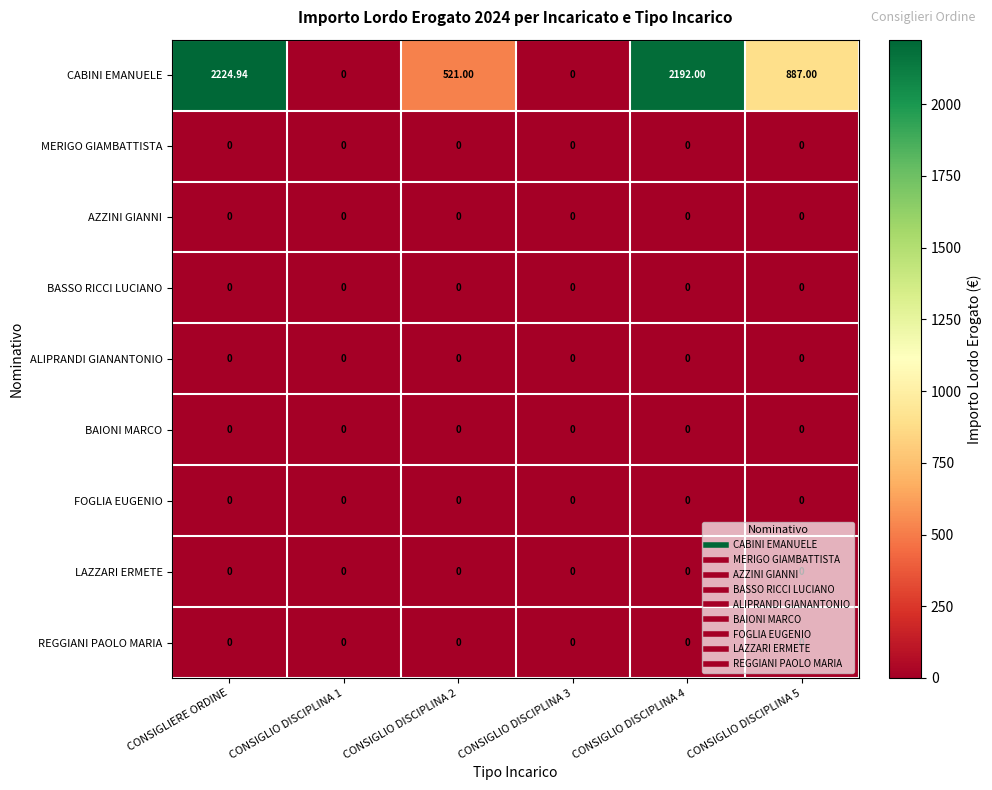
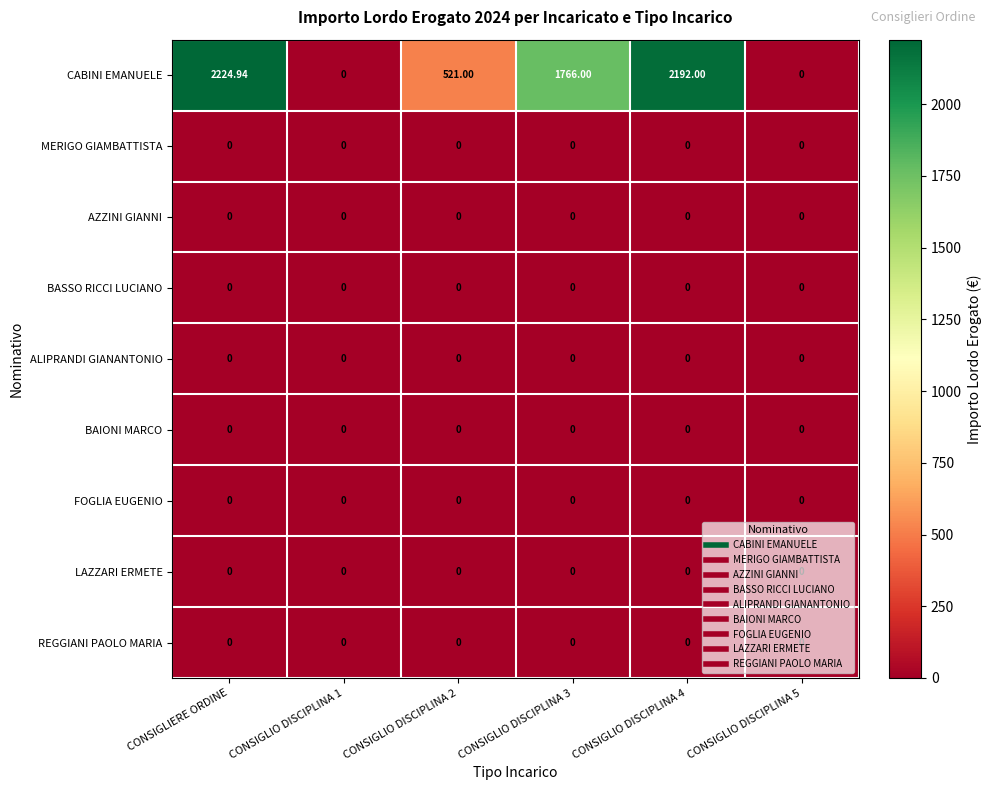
  {
    "CABINI EMANUELE": {
      "CONSIGLIERE ORDINE": 2224.94,
      "CONSIGLIO DISCIPLINA 1": 0,
      "CONSIGLIO DISCIPLINA 2": 521.00,
-     "CONSIGLIO DISCIPLINA 3": 0,
+     "CONSIGLIO DISCIPLINA 3": 1766.00,
      "CONSIGLIO DISCIPLINA 4": 2192.00,
-     "CONSIGLIO DISCIPLINA 5": 887.00
+     "CONSIGLIO DISCIPLINA 5": 0
    },
    "MERIGO GIAMBATTISTA": {
      "CONSIGLIERE ORDINE": 0,
      "CONSIGLIO DISCIPLINA 1": 0,
      "CONSIGLIO DISCIPLINA 2": 0,
      "CONSIGLIO DISCIPLINA 3": 0,
      "CONSIGLIO DISCIPLINA 4": 0,
      "CONSIGLIO DISCIPLINA 5": 0
    },
    "AZZINI GIANNI": {
      "CONSIGLIERE ORDINE": 0,
      "CONSIGLIO DISCIPLINA 1": 0,
      "CONSIGLIO DISCIPLINA 2": 0,
      "CONSIGLIO DISCIPLINA 3": 0,
      "CONSIGLIO DISCIPLINA 4": 0,
      "CONSIGLIO DISCIPLINA 5": 0
    },
    "BASSO RICCI LUCIANO": {
      "CONSIGLIERE ORDINE": 0,
      "CONSIGLIO DISCIPLINA 1": 0,
      "CONSIGLIO DISCIPLINA 2": 0,
      "CONSIGLIO DISCIPLINA 3": 0,
      "CONSIGLIO DISCIPLINA 4": 0,
      "CONSIGLIO DISCIPLINA 5": 0
    },
    "ALIPRANDI GIANANTONIO": {
      "CONSIGLIERE ORDINE": 0,
      "CONSIGLIO DISCIPLINA 1": 0,
      "CONSIGLIO DISCIPLINA 2": 0,
      "CONSIGLIO DISCIPLINA 3": 0,
      "CONSIGLIO DISCIPLINA 4": 0,
      "CONSIGLIO DISCIPLINA 5": 0
    },
    "BAIONI MARCO": {
      "CONSIGLIERE ORDINE": 0,
      "CONSIGLIO DISCIPLINA 1": 0,
      "CONSIGLIO DISCIPLINA 2": 0,
      "CONSIGLIO DISCIPLINA 3": 0,
      "CONSIGLIO DISCIPLINA 4": 0,
      "CONSIGLIO DISCIPLINA 5": 0
    },
    "FOGLIA EUGENIO": {
      "CONSIGLIERE ORDINE": 0,
      "CONSIGLIO DISCIPLINA 1": 0,
      "CONSIGLIO DISCIPLINA 2": 0,
      "CONSIGLIO DISCIPLINA 3": 0,
      "CONSIGLIO DISCIPLINA 4": 0,
      "CONSIGLIO DISCIPLINA 5": 0
    },
    "LAZZARI ERMETE": {
      "CONSIGLIERE ORDINE": 0,
      "CONSIGLIO DISCIPLINA 1": 0,
      "CONSIGLIO DISCIPLINA 2": 0,
      "CONSIGLIO DISCIPLINA 3": 0,
      "CONSIGLIO DISCIPLINA 4": 0
    },
    "REGGIANI PAOLO MARIA": {
      "CONSIGLIERE ORDINE": 0,
      "CONSIGLIO DISCIPLINA 1": 0,
      "CONSIGLIO DISCIPLINA 2": 0,
      "CONSIGLIO DISCIPLINA 3": 0,
      "CONSIGLIO DISCIPLINA 4": 0
    }
  }
